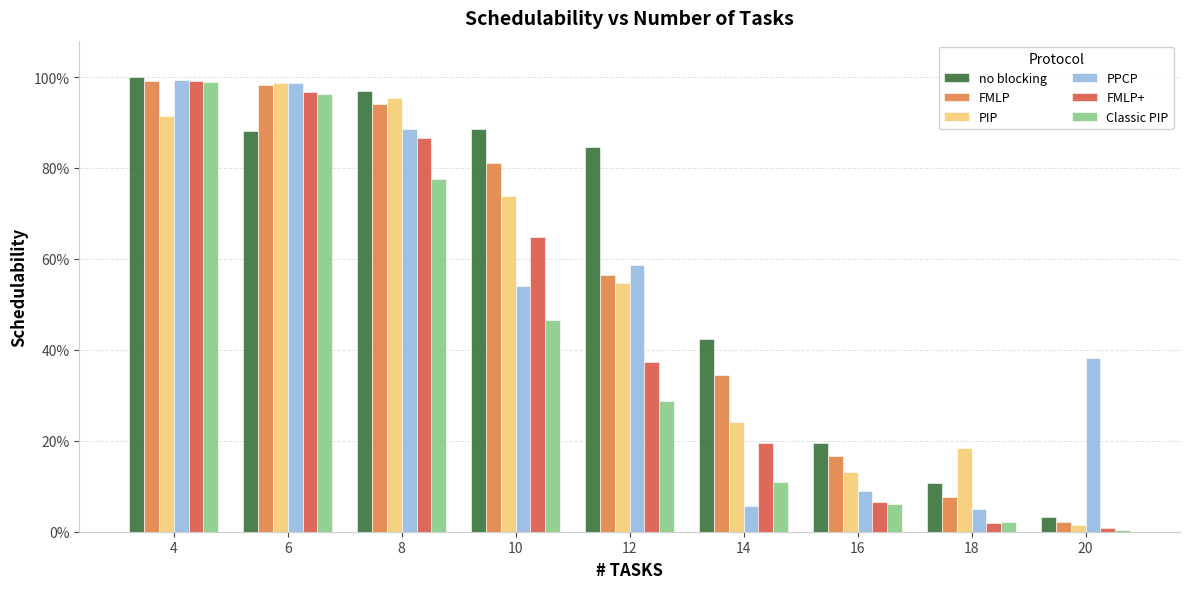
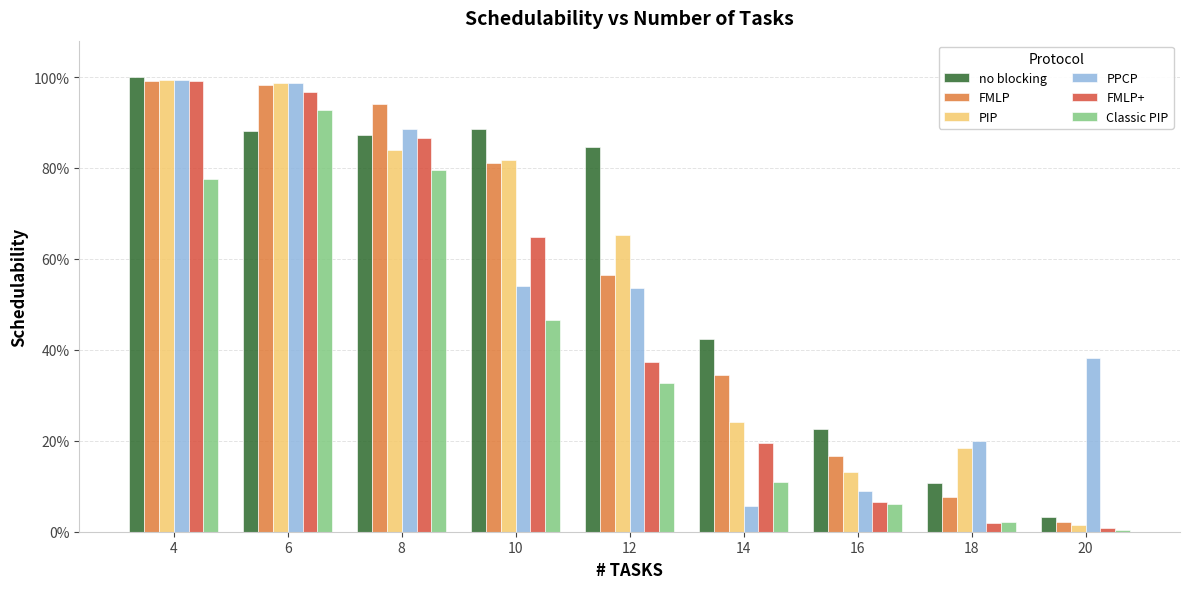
  {
    "no blocking": {
      "4": "100%",
      "6": "88%",
-     "8": "97%",
+     "8": "87%",
      "10": "89%",
      "12": "85%",
      "14": "42%",
-     "16": "20%",
+     "16": "23%",
      "18": "11%",
      "20": "3%"
    },
    "PIP": {
-     "4": "91%",
+     "4": "99%",
      "6": "99%",
-     "8": "95%",
-     "10": "74%",
-     "12": "55%",
+     "8": "84%",
+     "10": "82%",
+     "12": "65%",
      "14": "24%",
      "16": "13%",
      "18": "18%",
      "20": "1%"
    },
    "PPCP": {
      "4": "99%",
      "6": "99%",
      "8": "88%",
      "10": "54%",
-     "12": "59%",
+     "12": "54%",
      "14": "6%",
      "16": "9%",
-     "18": "5%",
+     "18": "20%",
      "20": "38%"
    },
    "Classic PIP": {
-     "4": "99%",
-     "6": "96%",
-     "8": "78%",
+     "4": "78%",
+     "6": "93%",
+     "8": "80%",
      "10": "46%",
-     "12": "29%",
+     "12": "33%",
      "14": "11%",
      "16": "6%",
      "18": "2%"
    }
  }
